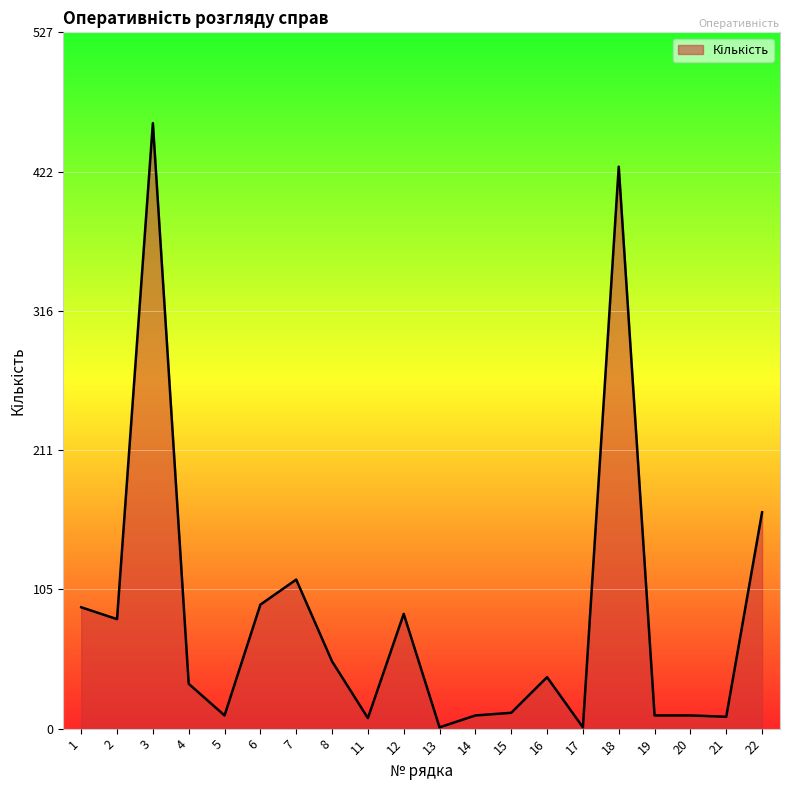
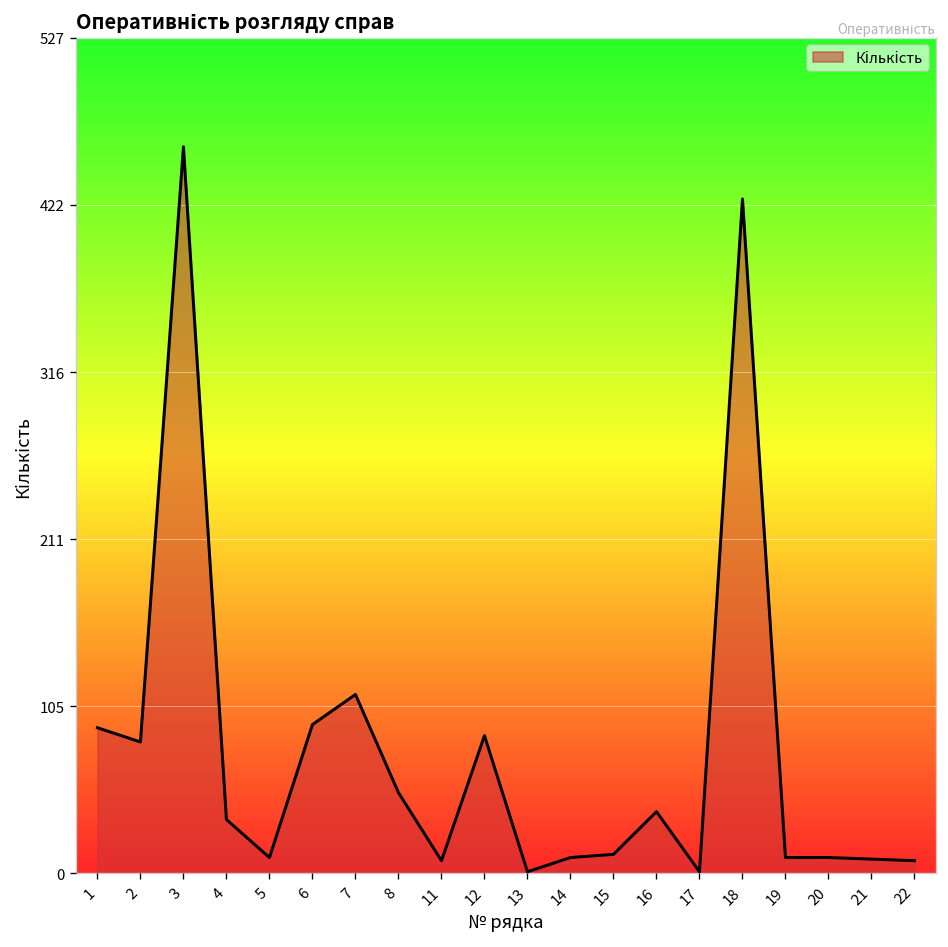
  {
    "1": 92,
    "2": 83,
    "3": 459,
    "4": 34,
    "5": 10,
    "6": 94,
    "7": 113,
    "8": 51,
    "11": 8,
    "12": 87,
    "13": 1,
    "14": 10,
    "15": 12,
    "16": 39,
    "17": 1,
    "18": 426,
    "19": 10,
    "20": 10,
    "21": 9,
-   "22": 164
+   "22": 8
  }
